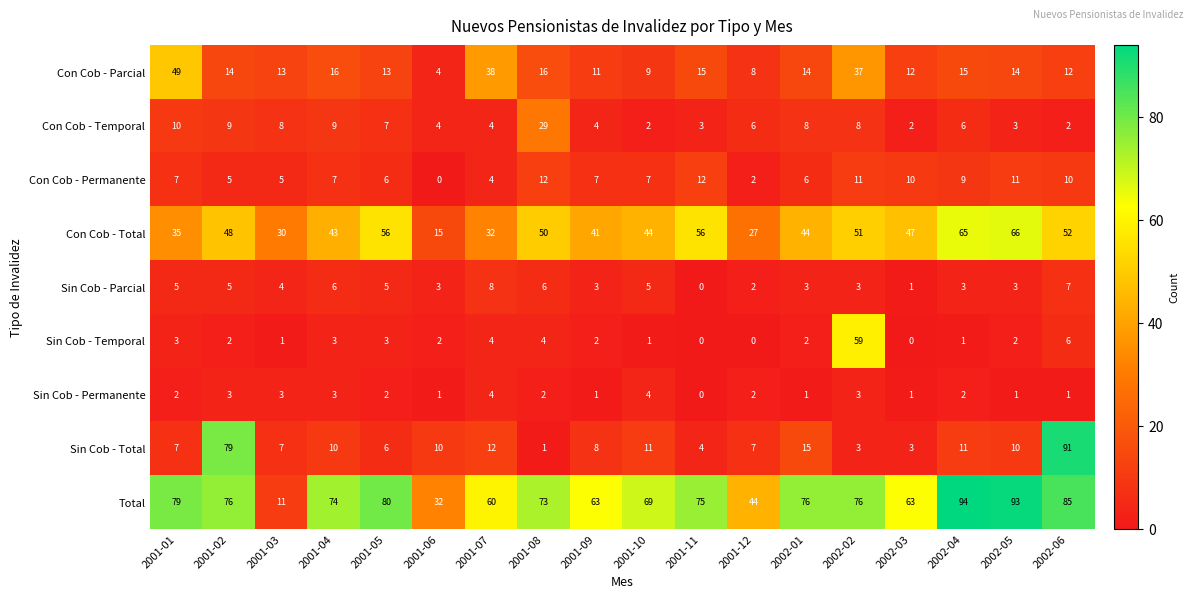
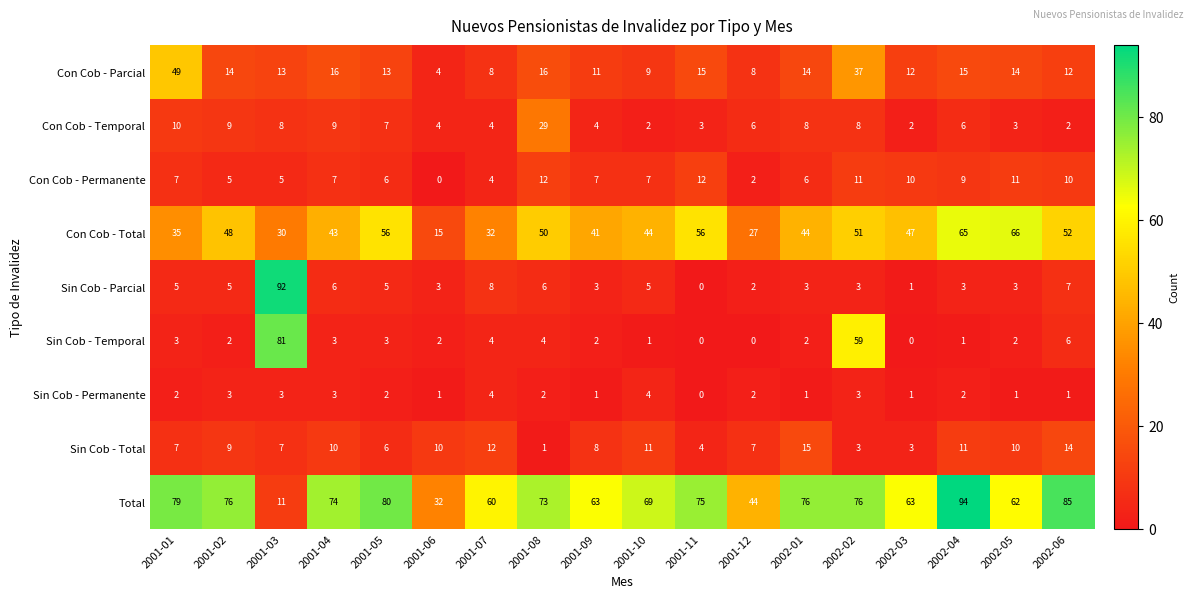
  {
    "Con Cob - Parcial": {
      "2001-01": 49,
      "2001-02": 14,
      "2001-03": 13,
      "2001-04": 16,
      "2001-05": 13,
      "2001-06": 4,
-     "2001-07": 38,
+     "2001-07": 8,
      "2001-08": 16,
      "2001-09": 11,
      "2001-10": 9,
      "2001-11": 15,
      "2001-12": 8,
      "2002-01": 14,
      "2002-02": 37,
      "2002-03": 12,
      "2002-04": 15,
      "2002-05": 14,
      "2002-06": 12
    },
    "Con Cob - Temporal": {
      "2001-01": 10,
      "2001-02": 9,
      "2001-03": 8,
      "2001-04": 9,
      "2001-05": 7,
      "2001-06": 4,
      "2001-07": 4,
      "2001-08": 29,
      "2001-09": 4,
      "2001-10": 2,
      "2001-11": 3,
      "2001-12": 6,
      "2002-01": 8,
      "2002-02": 8,
      "2002-03": 2,
      "2002-04": 6,
      "2002-05": 3,
      "2002-06": 2
    },
    "Con Cob - Permanente": {
      "2001-01": 7,
      "2001-02": 5,
      "2001-03": 5,
      "2001-04": 7,
      "2001-05": 6,
      "2001-06": 0,
      "2001-07": 4,
      "2001-08": 12,
      "2001-09": 7,
      "2001-10": 7,
      "2001-11": 12,
      "2001-12": 2,
      "2002-01": 6,
      "2002-02": 11,
      "2002-03": 10,
      "2002-04": 9,
      "2002-05": 11,
      "2002-06": 10
    },
    "Con Cob - Total": {
      "2001-01": 35,
      "2001-02": 48,
      "2001-03": 30,
      "2001-04": 43,
      "2001-05": 56,
      "2001-06": 15,
      "2001-07": 32,
      "2001-08": 50,
      "2001-09": 41,
      "2001-10": 44,
      "2001-11": 56,
      "2001-12": 27,
      "2002-01": 44,
      "2002-02": 51,
      "2002-03": 47,
      "2002-04": 65,
      "2002-05": 66,
      "2002-06": 52
    },
    "Sin Cob - Parcial": {
      "2001-01": 5,
      "2001-02": 5,
-     "2001-03": 4,
+     "2001-03": 92,
      "2001-04": 6,
      "2001-05": 5,
      "2001-06": 3,
      "2001-07": 8,
      "2001-08": 6,
      "2001-09": 3,
      "2001-10": 5,
      "2001-11": 0,
      "2001-12": 2,
      "2002-01": 3,
      "2002-02": 3,
      "2002-03": 1,
      "2002-04": 3,
      "2002-05": 3,
      "2002-06": 7
    },
    "Sin Cob - Temporal": {
      "2001-01": 3,
      "2001-02": 2,
-     "2001-03": 1,
+     "2001-03": 81,
      "2001-04": 3,
      "2001-05": 3,
      "2001-06": 2,
      "2001-07": 4,
      "2001-08": 4,
      "2001-09": 2,
      "2001-10": 1,
      "2001-11": 0,
      "2001-12": 0,
      "2002-01": 2,
      "2002-02": 59,
      "2002-03": 0,
      "2002-04": 1,
      "2002-05": 2,
      "2002-06": 6
    },
    "Sin Cob - Permanente": {
      "2001-01": 2,
      "2001-02": 3,
      "2001-03": 3,
      "2001-04": 3,
      "2001-05": 2,
      "2001-06": 1,
      "2001-07": 4,
      "2001-08": 2,
      "2001-09": 1,
      "2001-10": 4,
      "2001-11": 0,
      "2001-12": 2,
      "2002-01": 1,
      "2002-02": 3,
      "2002-03": 1,
      "2002-04": 2,
      "2002-05": 1,
      "2002-06": 1
    },
    "Sin Cob - Total": {
      "2001-01": 7,
-     "2001-02": 79,
+     "2001-02": 9,
      "2001-03": 7,
      "2001-04": 10,
      "2001-05": 6,
      "2001-06": 10,
      "2001-07": 12,
      "2001-08": 1,
      "2001-09": 8,
      "2001-10": 11,
      "2001-11": 4,
      "2001-12": 7,
      "2002-01": 15,
      "2002-02": 3,
      "2002-03": 3,
      "2002-04": 11,
      "2002-05": 10,
-     "2002-06": 91
+     "2002-06": 14
    },
    "Total": {
      "2001-01": 79,
      "2001-02": 76,
      "2001-03": 11,
      "2001-04": 74,
      "2001-05": 80,
      "2001-06": 32,
      "2001-07": 60,
      "2001-08": 73,
      "2001-09": 63,
      "2001-10": 69,
      "2001-11": 75,
      "2001-12": 44,
      "2002-01": 76,
      "2002-02": 76,
      "2002-03": 63,
      "2002-04": 94,
-     "2002-05": 93,
+     "2002-05": 62,
      "2002-06": 85
    }
  }
